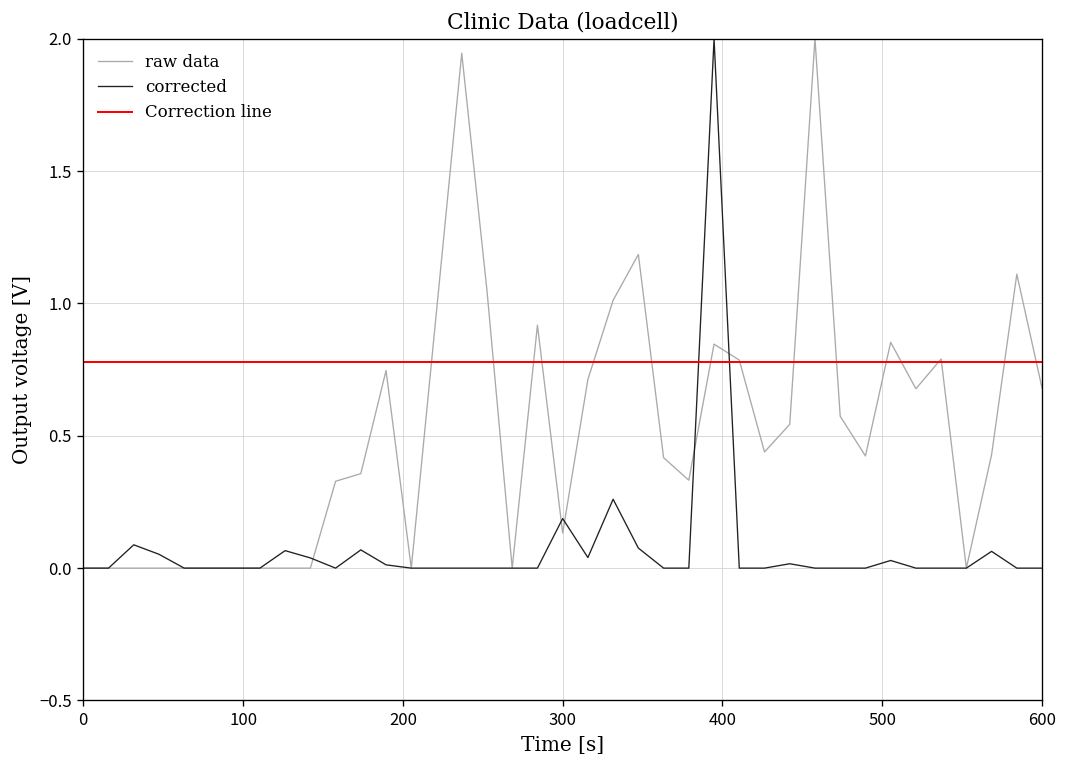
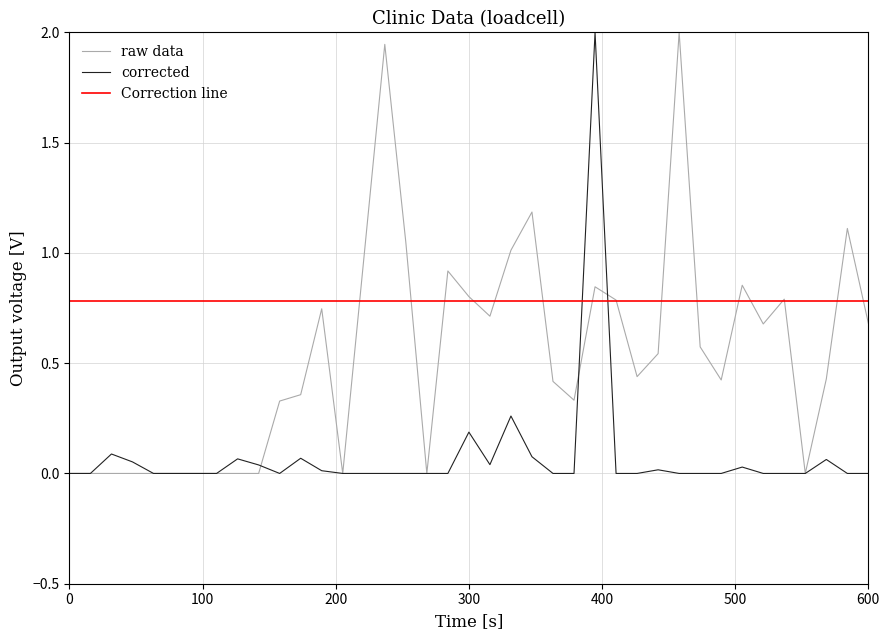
  {
    "raw data": {
-     "300": 0.13,
+     "300": 0.80,
      "600": 0.68
    },
    "corrected": {
      "300": 0.19,
      "600": 0.00
    },
    "Correction line": {
      "0": 0.78,
      "300": 0.78,
      "600": 0.78
    }
  }
